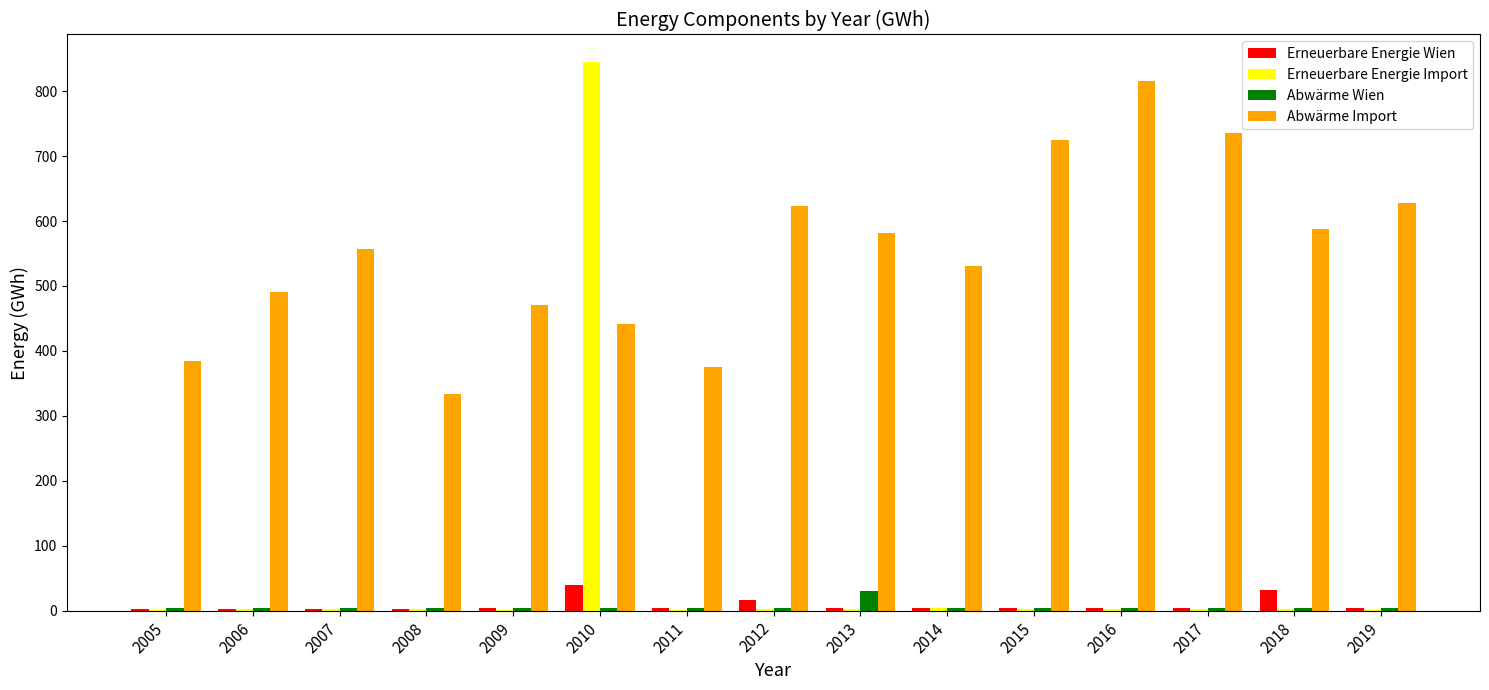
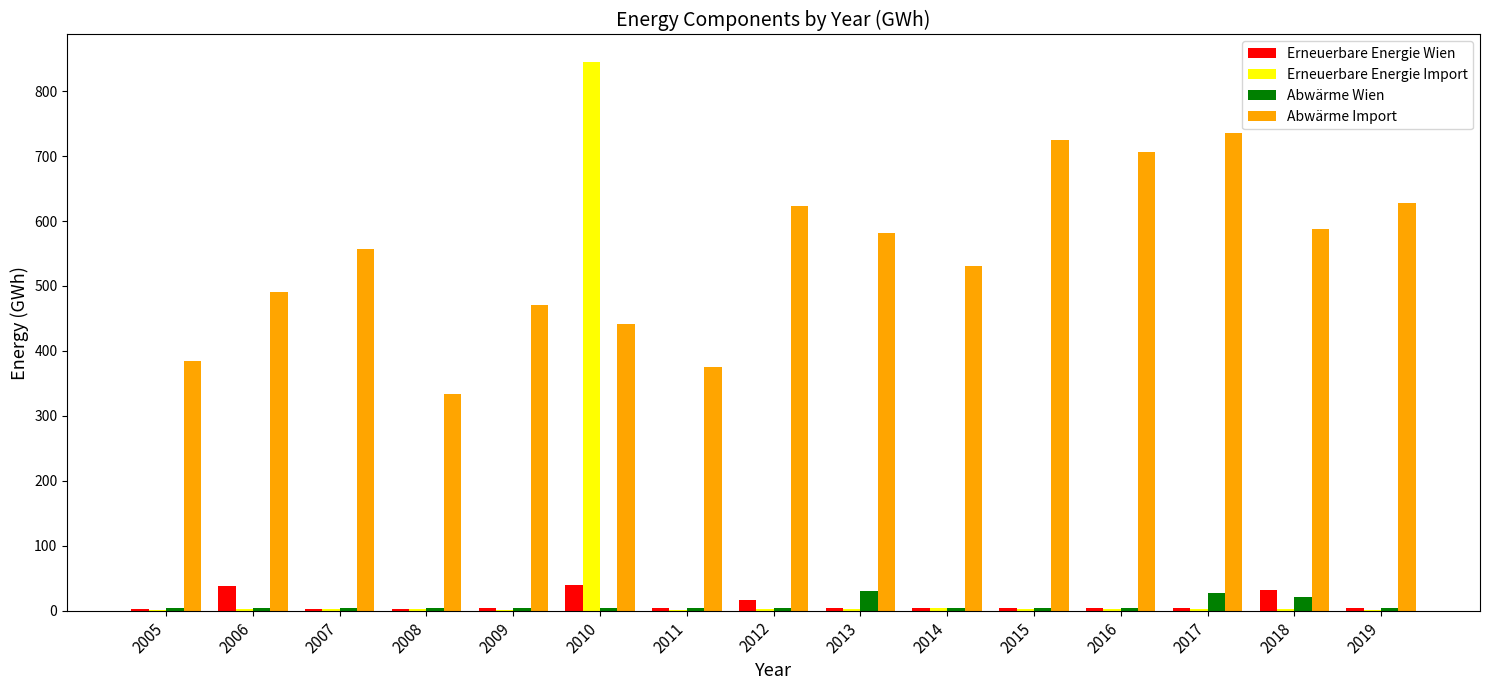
  {
    "Erneuerbare Energie Wien": {
-     "2006": 0,
+     "2006": 40,
      "2010": 40,
      "2012": 20,
      "2018": 30
    },
    "Erneuerbare Energie Import": {
      "2010": 850
    },
    "Abwärme Wien": {
      "2005": 0,
      "2006": 0,
      "2008": 0,
      "2009": 0,
      "2010": 0,
      "2011": 0,
      "2013": 30,
      "2016": 0,
-     "2017": 0,
-     "2018": 0,
+     "2017": 30,
+     "2018": 20,
      "2019": 0
    },
    "Abwärme Import": {
      "2005": 390,
      "2006": 490,
      "2007": 560,
      "2008": 330,
      "2009": 470,
      "2010": 440,
      "2011": 380,
      "2012": 620,
      "2013": 580,
      "2014": 530,
      "2015": 730,
-     "2016": 820,
+     "2016": 710,
      "2017": 740,
      "2018": 590,
      "2019": 630
    }
  }
